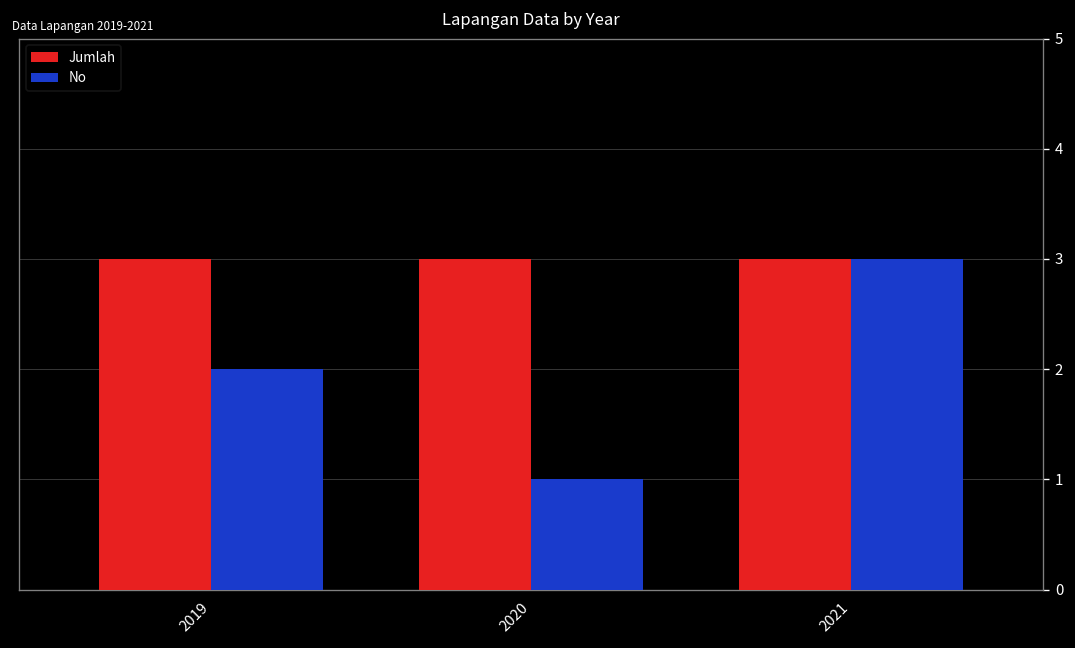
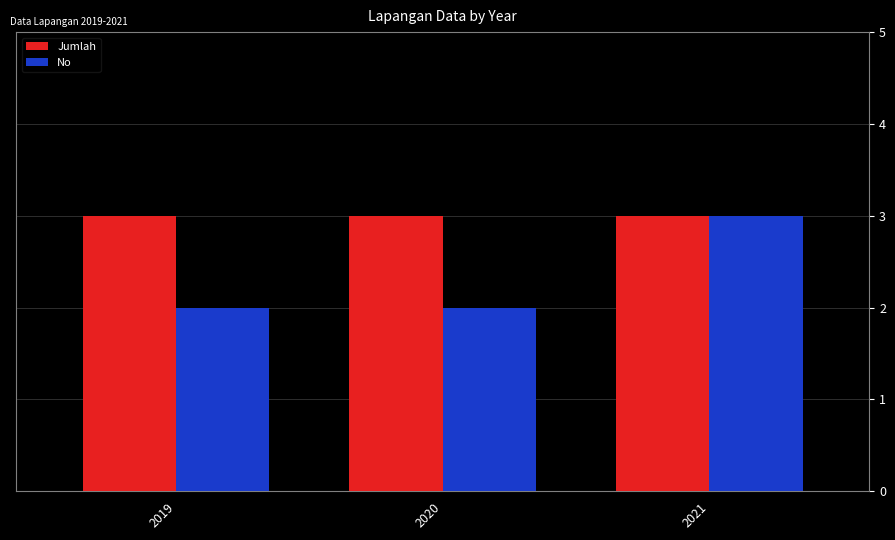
  {
    "Jumlah": {
      "2019": 3,
      "2020": 3,
      "2021": 3
    },
    "No": {
      "2019": 2,
-     "2020": 1,
+     "2020": 2,
      "2021": 3
    }
  }
